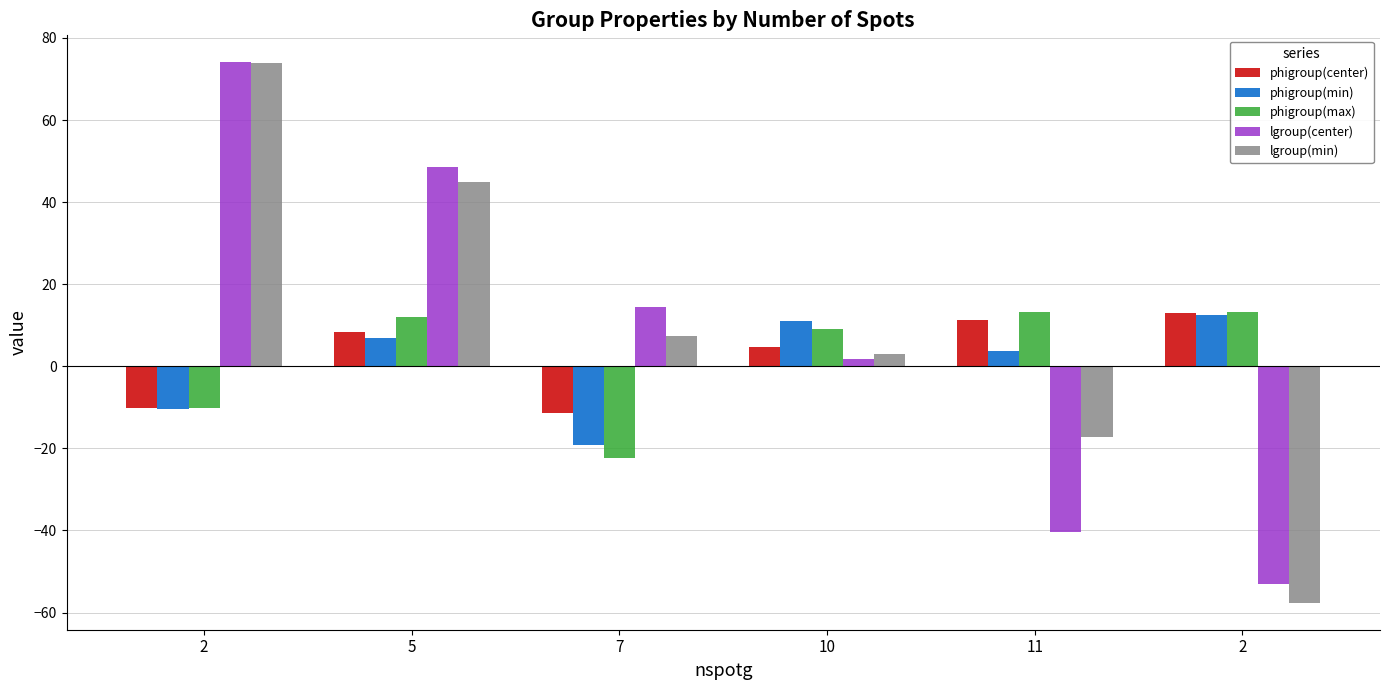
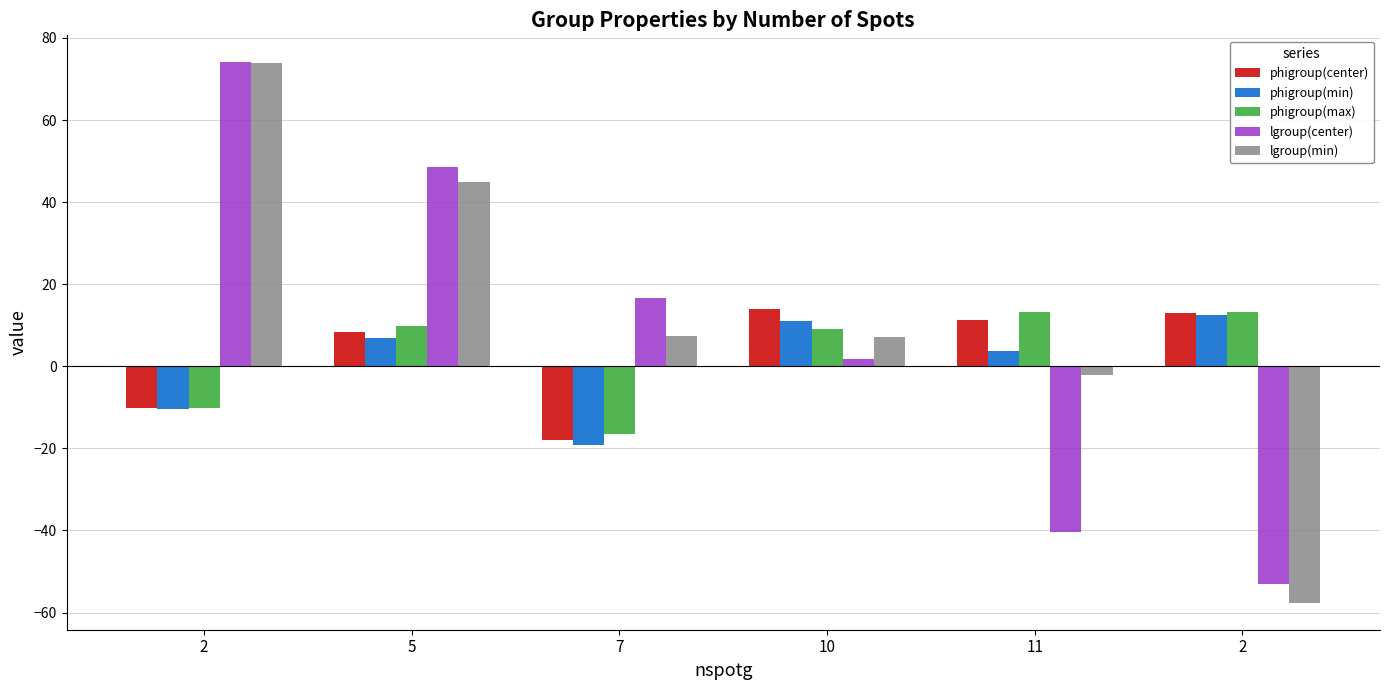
  {
    "phigroup(center)": {
      "5": 8,
-     "7": -11,
-     "10": 5,
+     "7": -18,
+     "10": 14,
      "11": 11
    },
    "phigroup(min)": {
      "5": 7,
      "7": -19,
      "10": 11,
      "11": 4
    },
    "phigroup(max)": {
-     "5": 12,
-     "7": -22,
+     "5": 10,
+     "7": -17,
      "10": 9,
      "11": 13
    },
    "lgroup(center)": {
      "5": 48,
-     "7": 14,
+     "7": 17,
      "10": 2,
      "11": -40
    },
    "lgroup(min)": {
      "5": 45,
      "7": 7,
-     "10": 3,
-     "11": -17
+     "10": 7,
+     "11": -2
    }
  }
